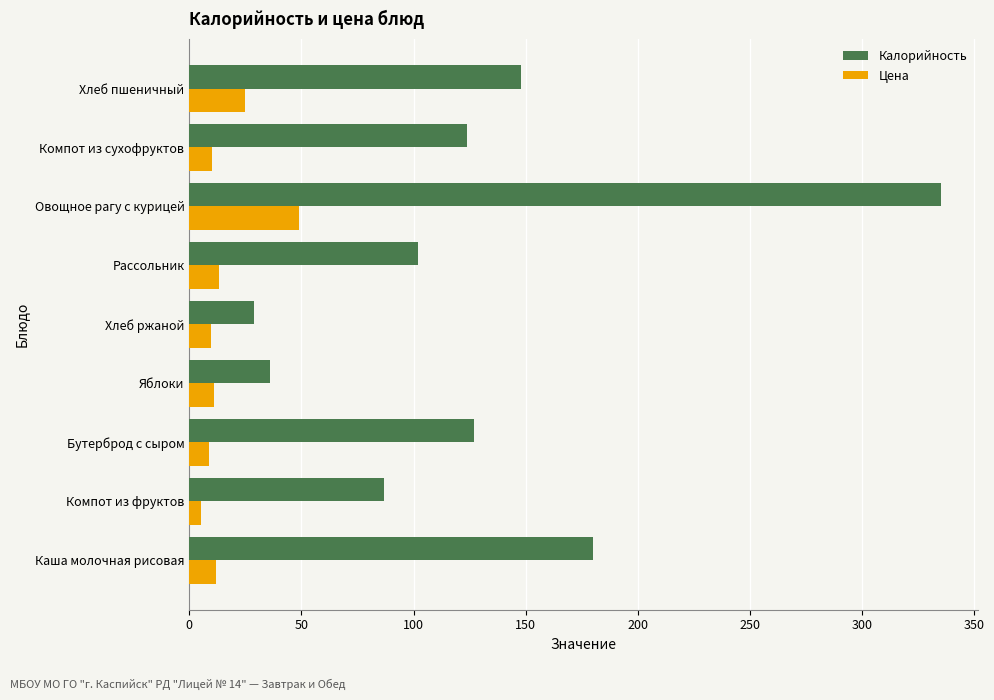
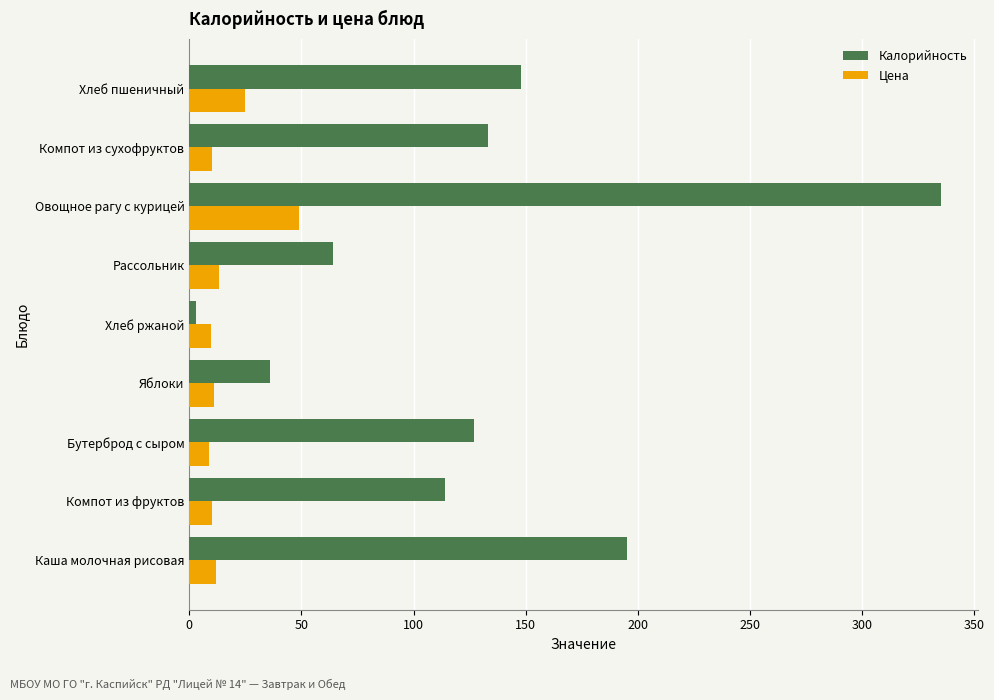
  {
    "Калорийность": {
      "Хлеб пшеничный": 148,
-     "Компот из сухофруктов": 124,
+     "Компот из сухофруктов": 133,
      "Овощное рагу с курицей": 335,
-     "Рассольник": 102,
-     "Хлеб ржаной": 29,
+     "Рассольник": 64,
+     "Хлеб ржаной": 3,
      "Яблоки": 36,
      "Бутерброд с сыром": 127,
-     "Компот из фруктов": 87,
-     "Каша молочная рисовая": 180
+     "Компот из фруктов": 114,
+     "Каша молочная рисовая": 195
    },
    "Цена": {
      "Хлеб пшеничный": 25,
      "Компот из сухофруктов": 10,
      "Овощное рагу с курицей": 49,
      "Рассольник": 13,
      "Хлеб ржаной": 10,
      "Яблоки": 11,
      "Бутерброд с сыром": 9,
-     "Компот из фруктов": 5,
+     "Компот из фруктов": 10,
      "Каша молочная рисовая": 12
    }
  }
